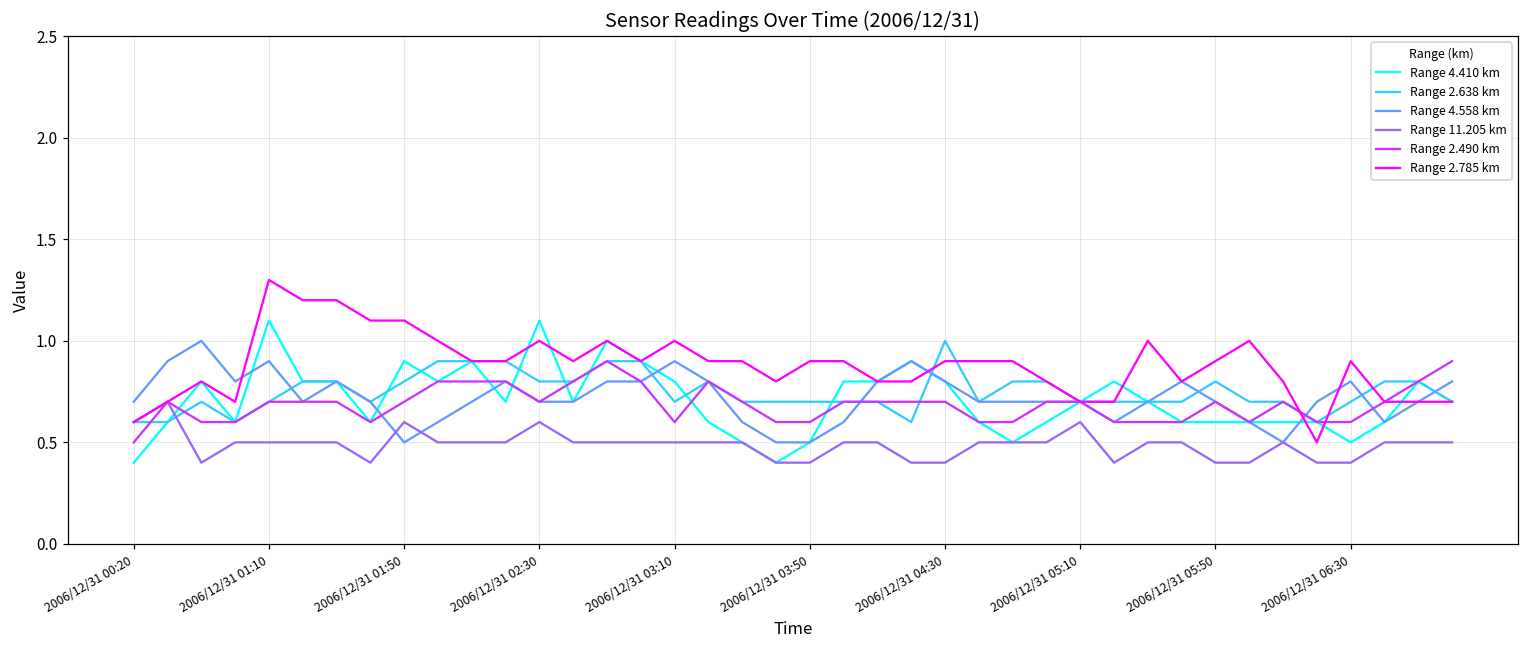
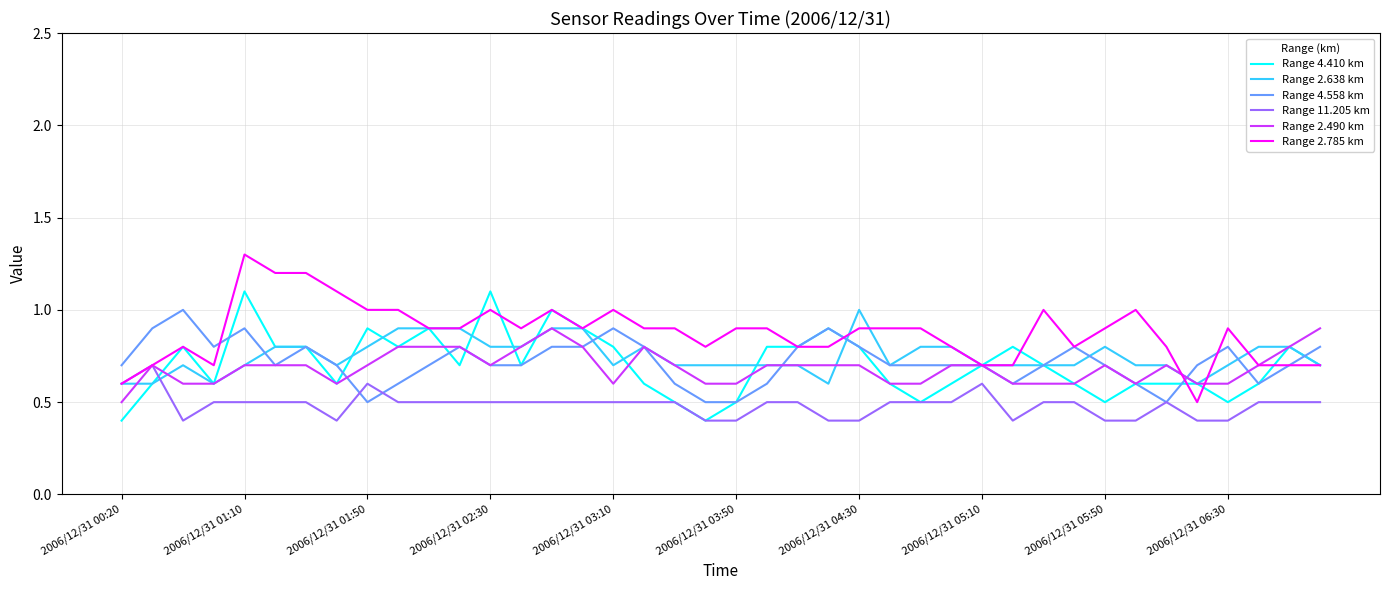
  {
    "Range 4.410 km": {
      "2006/12/31 00:20": 0.4,
      "2006/12/31 01:10": 1.1,
      "2006/12/31 01:50": 0.9,
      "2006/12/31 02:30": 1.1,
      "2006/12/31 03:10": 0.8,
-     "2006/12/31 05:50": 0.6
+     "2006/12/31 05:50": 0.5
    },
    "Range 2.638 km": {
      "2006/12/31 01:50": 0.8,
      "2006/12/31 02:30": 0.8,
      "2006/12/31 03:10": 0.7,
      "2006/12/31 03:50": 0.7,
      "2006/12/31 04:30": 1.0,
      "2006/12/31 05:50": 0.8
    },
    "Range 4.558 km": {
      "2006/12/31 00:20": 0.7,
      "2006/12/31 01:10": 0.9,
      "2006/12/31 01:50": 0.5,
      "2006/12/31 03:10": 0.9
    },
    "Range 11.205 km": {
      "2006/12/31 01:10": 0.5,
      "2006/12/31 01:50": 0.6,
-     "2006/12/31 02:30": 0.6,
+     "2006/12/31 02:30": 0.5,
      "2006/12/31 03:10": 0.5,
      "2006/12/31 03:50": 0.4,
      "2006/12/31 04:30": 0.4,
      "2006/12/31 05:10": 0.6,
      "2006/12/31 05:50": 0.4
    },
    "Range 2.490 km": {
      "2006/12/31 00:20": 0.5,
      "2006/12/31 01:50": 0.7,
      "2006/12/31 03:10": 0.6,
      "2006/12/31 03:50": 0.6,
      "2006/12/31 04:30": 0.7
    },
    "Range 2.785 km": {
      "2006/12/31 01:10": 1.3,
-     "2006/12/31 01:50": 1.1,
+     "2006/12/31 01:50": 1.0,
      "2006/12/31 02:30": 1.0,
      "2006/12/31 03:10": 1.0,
      "2006/12/31 03:50": 0.9,
      "2006/12/31 04:30": 0.9,
      "2006/12/31 05:50": 0.9
    }
  }
